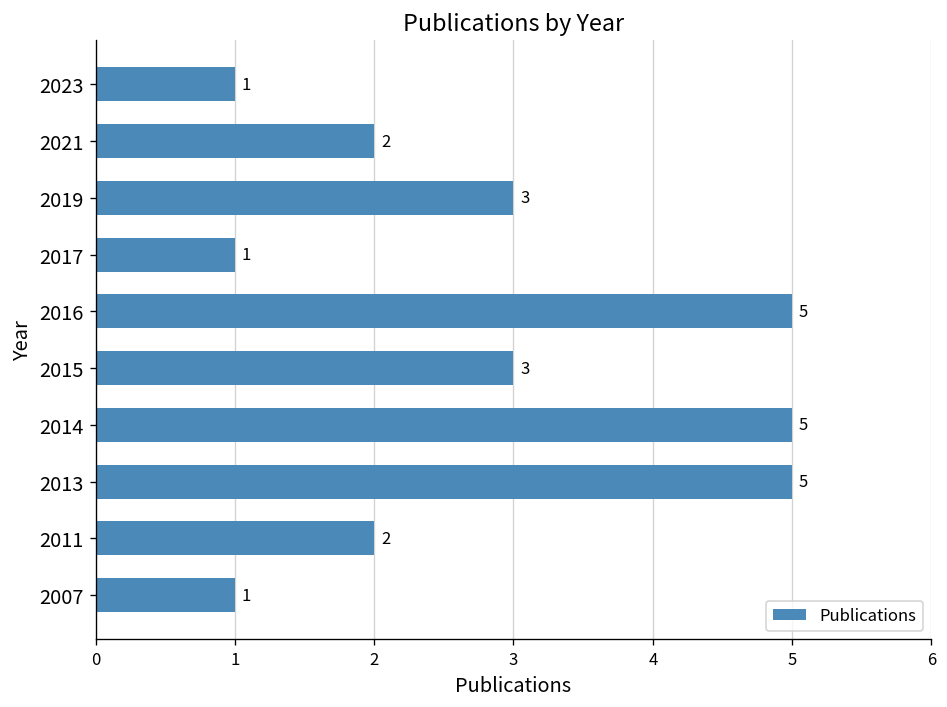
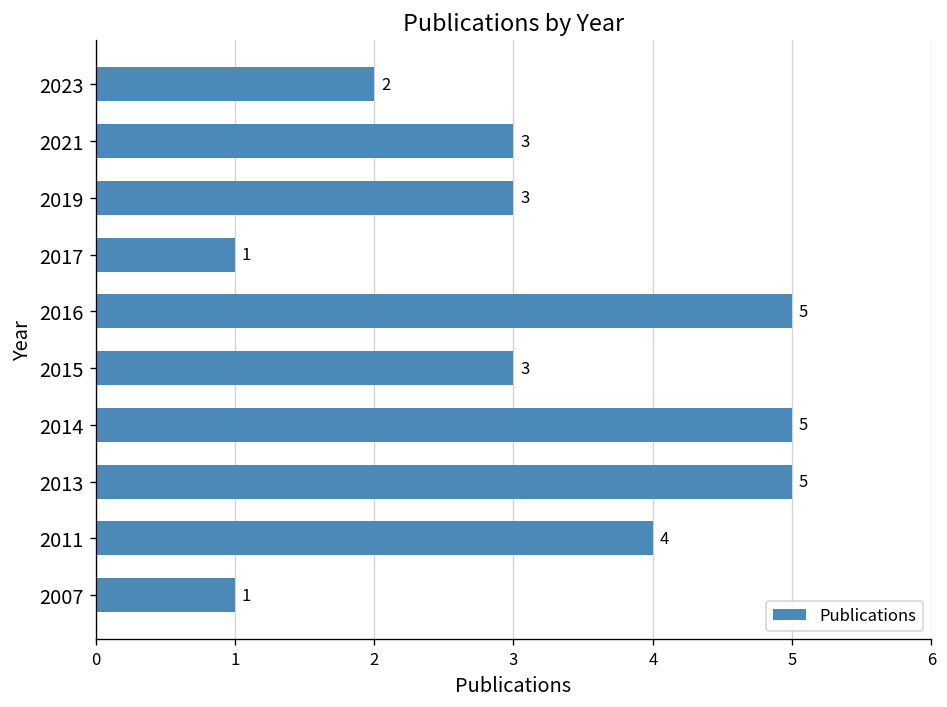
  {
-   "2023": 1,
-   "2021": 2,
+   "2023": 2,
+   "2021": 3,
    "2019": 3,
    "2017": 1,
    "2016": 5,
    "2015": 3,
    "2014": 5,
    "2013": 5,
-   "2011": 2,
+   "2011": 4,
    "2007": 1
  }
